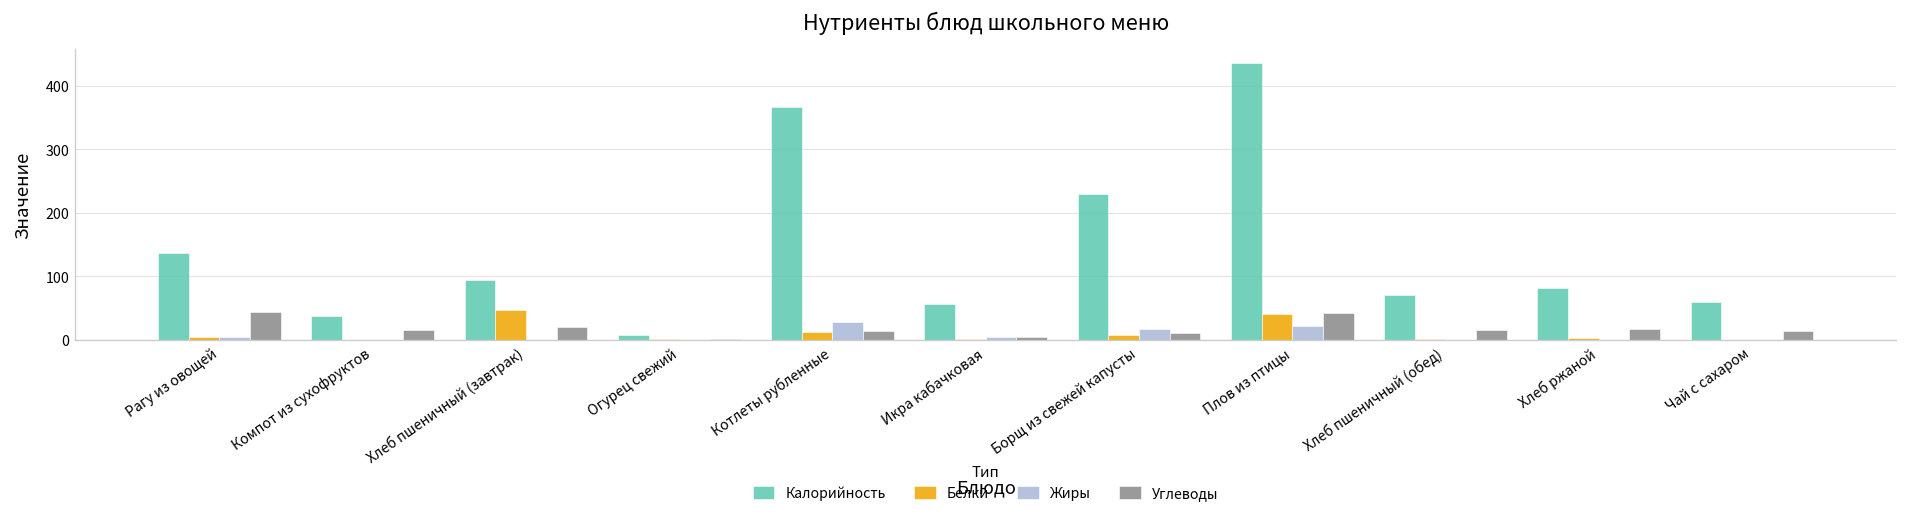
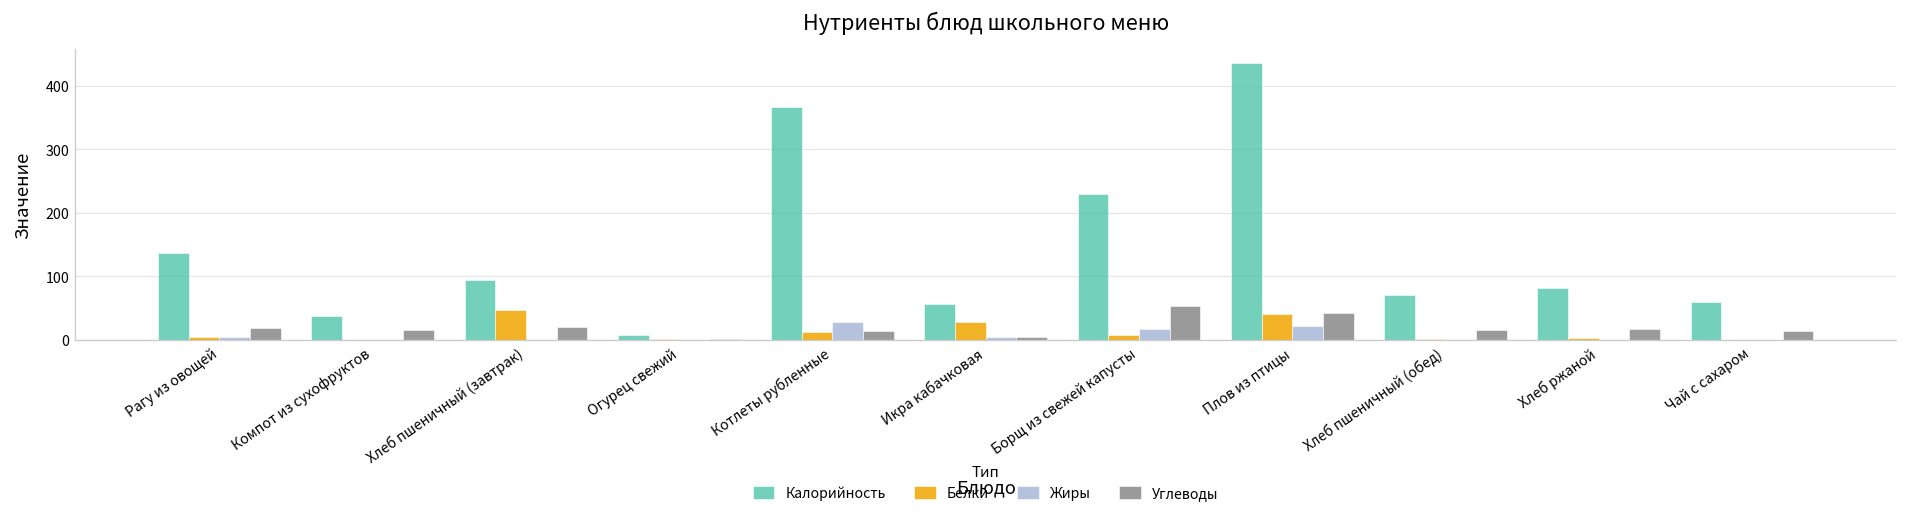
  {
    "Калорийность": {
      "Рагу из овощей": 140,
      "Компот из сухофруктов": 40,
      "Хлеб пшеничный (завтрак)": 90,
      "Огурец свежий": 10,
      "Котлеты рубленные": 370,
      "Икра кабачковая": 60,
      "Борщ из свежей капусты": 230,
      "Плов из птицы": 440,
      "Хлеб пшеничный (обед)": 70,
      "Хлеб ржаной": 80,
      "Чай с сахаром": 60
    },
    "Белки": {
      "Компот из сухофруктов": 0,
      "Хлеб пшеничный (завтрак)": 50,
      "Котлеты рубленные": 10,
-     "Икра кабачковая": 0,
+     "Икра кабачковая": 30,
      "Борщ из свежей капусты": 10,
      "Плов из птицы": 40
    },
    "Жиры": {
      "Рагу из овощей": 10,
      "Компот из сухофруктов": 0,
      "Огурец свежий": 0,
      "Котлеты рубленные": 30,
      "Икра кабачковая": 10,
      "Борщ из свежей капусты": 20,
      "Плов из птицы": 20,
      "Чай с сахаром": 0
    },
    "Углеводы": {
-     "Рагу из овощей": 40,
+     "Рагу из овощей": 20,
      "Компот из сухофруктов": 20,
      "Хлеб пшеничный (завтрак)": 20,
      "Котлеты рубленные": 10,
-     "Борщ из свежей капусты": 10,
+     "Борщ из свежей капусты": 50,
      "Плов из птицы": 40,
      "Хлеб пшеничный (обед)": 20,
      "Хлеб ржаной": 20,
      "Чай с сахаром": 10
    }
  }
